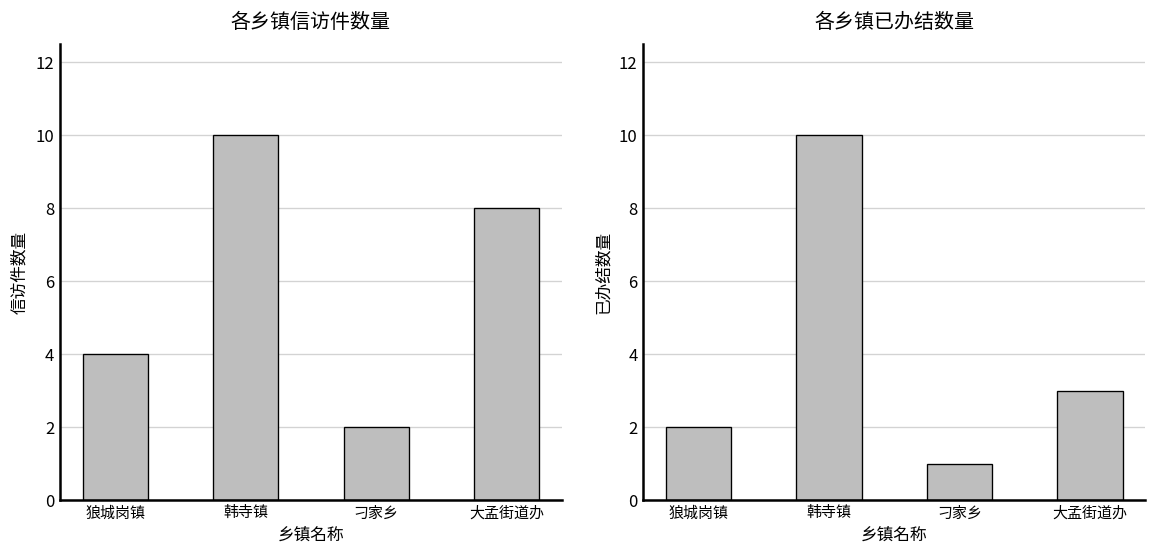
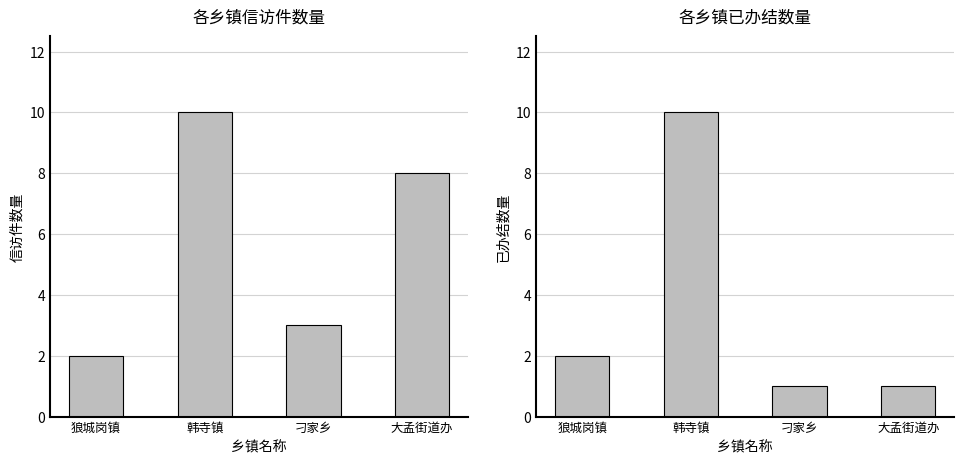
  {
    "各乡镇信访件数量": {
-     "狼城岗镇": 4,
+     "狼城岗镇": 2,
      "韩寺镇": 10,
-     "刁家乡": 2,
+     "刁家乡": 3,
      "大孟街道办": 8
    },
    "各乡镇已办结数量": {
      "狼城岗镇": 2,
      "韩寺镇": 10,
      "刁家乡": 1,
-     "大孟街道办": 3
+     "大孟街道办": 1
    }
  }
